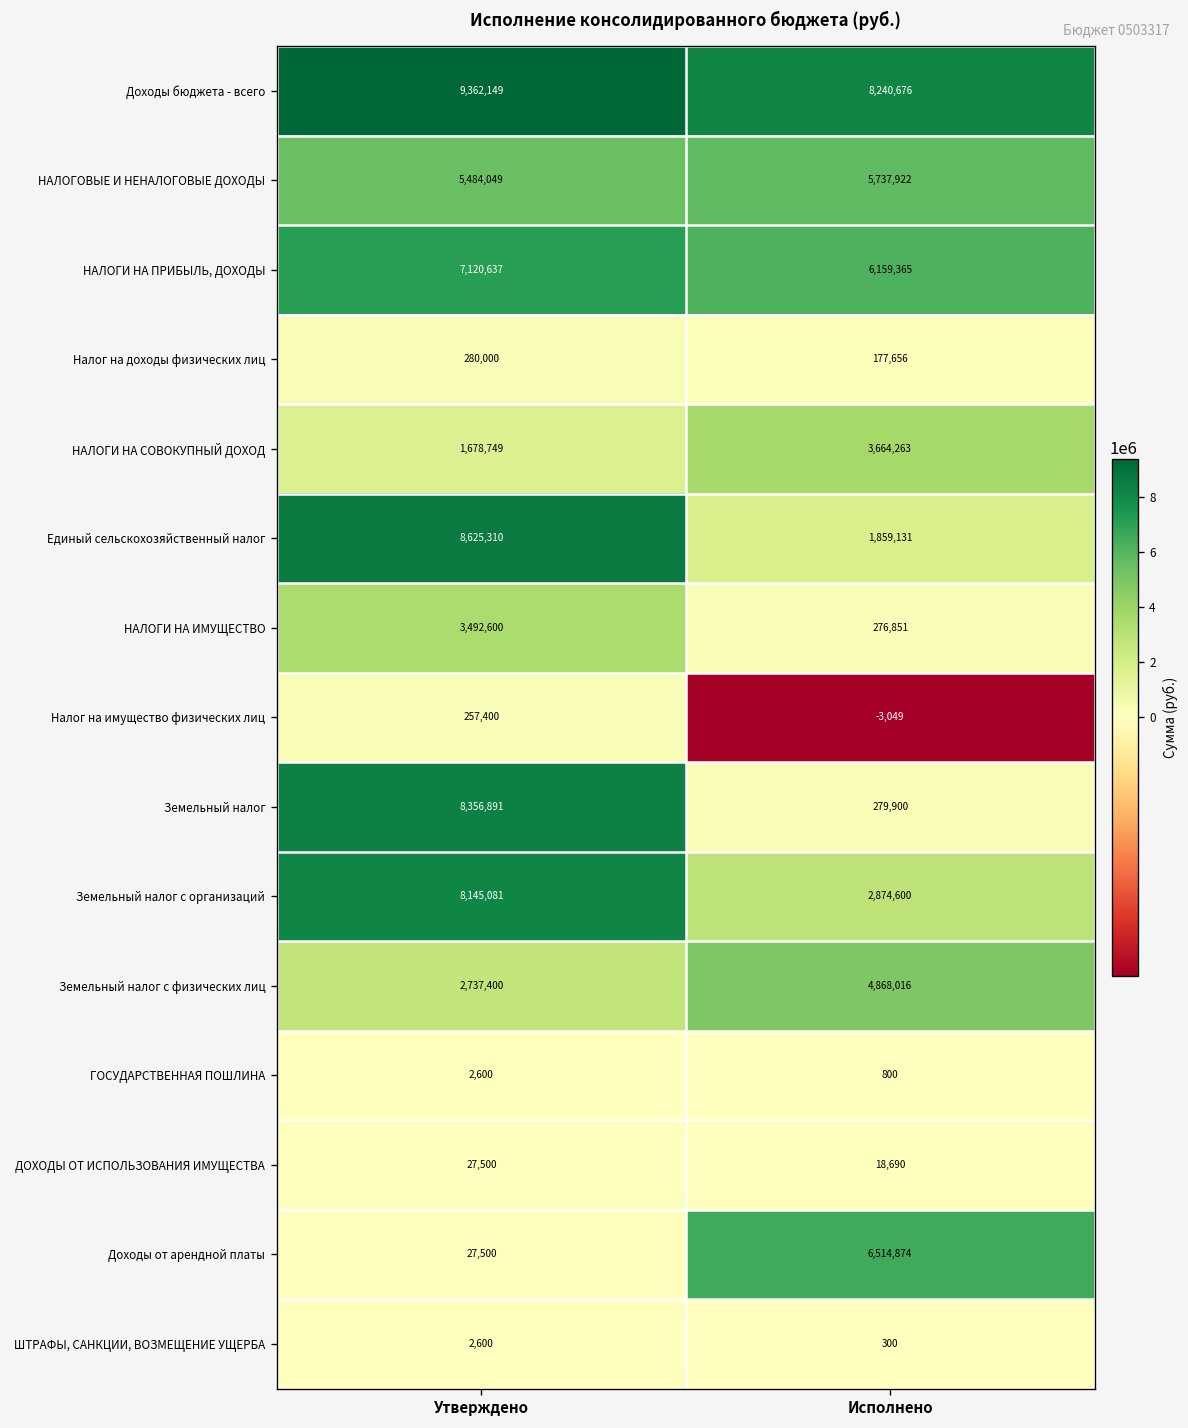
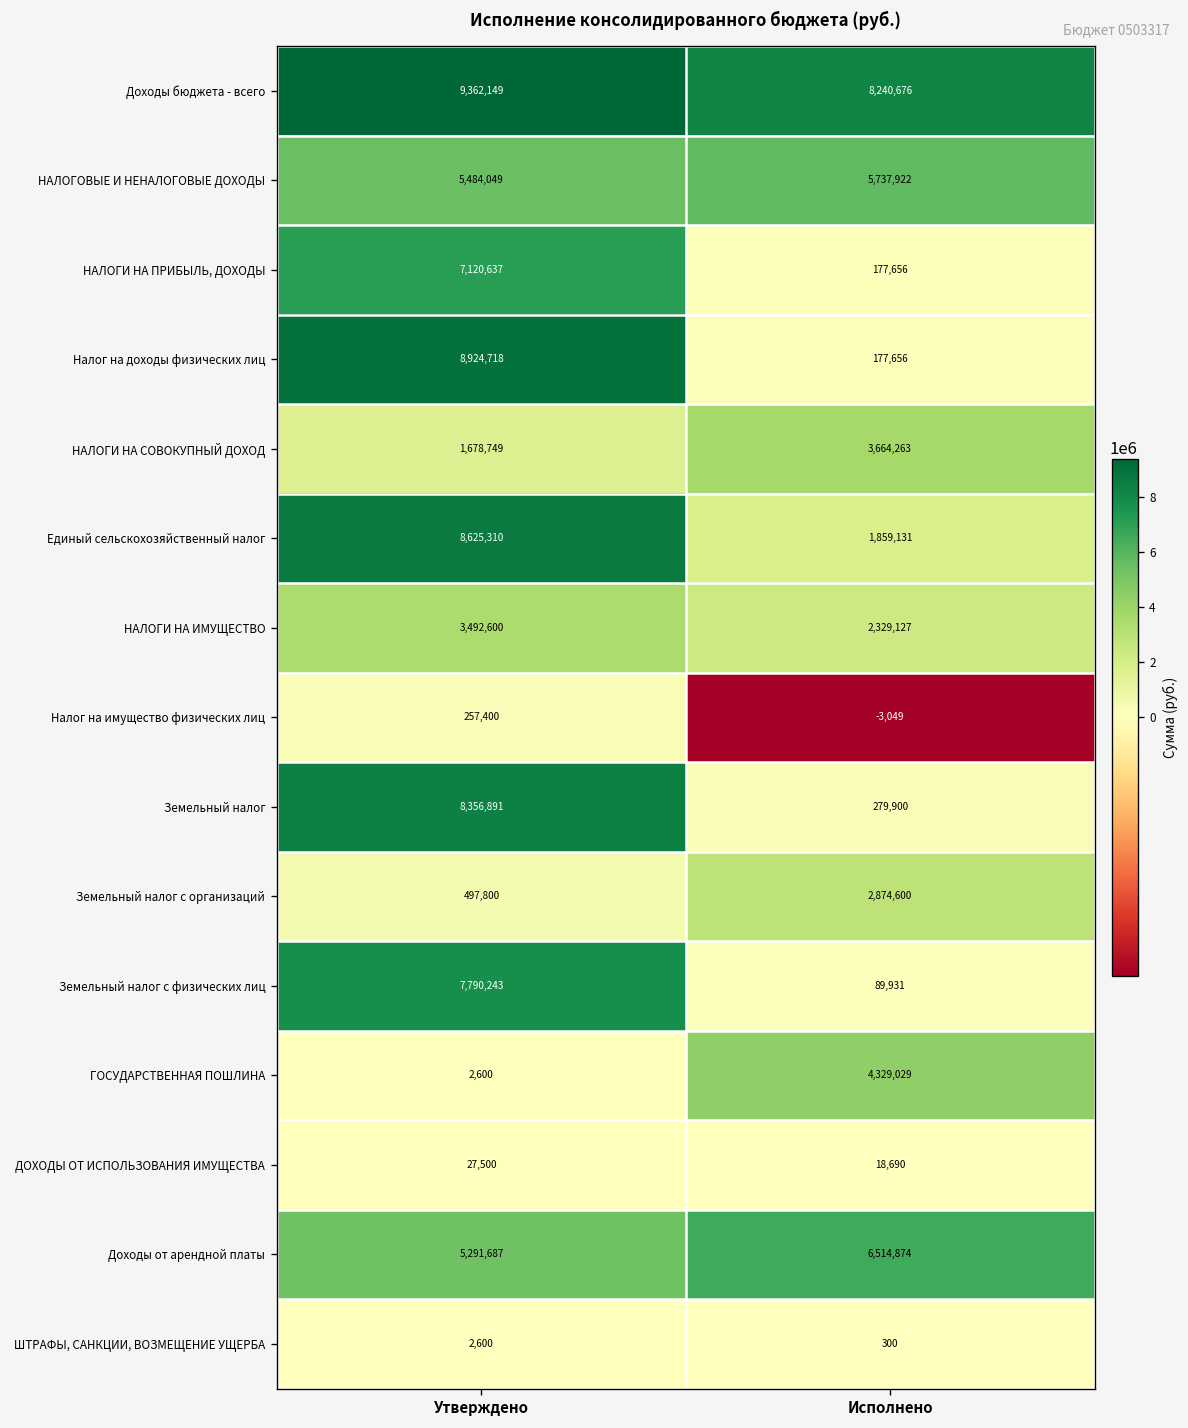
  {
    "Доходы бюджета - всего": {
      "Утверждено": "9,362,149",
      "Исполнено": "8,240,676"
    },
    "НАЛОГОВЫЕ И НЕНАЛОГОВЫЕ ДОХОДЫ": {
      "Утверждено": "5,484,049",
      "Исполнено": "5,737,922"
    },
    "НАЛОГИ НА ПРИБЫЛЬ, ДОХОДЫ": {
      "Утверждено": "7,120,637",
-     "Исполнено": "6,159,365"
+     "Исполнено": "177,656"
    },
    "Налог на доходы физических лиц": {
-     "Утверждено": "280,000",
+     "Утверждено": "8,924,718",
      "Исполнено": "177,656"
    },
    "НАЛОГИ НА СОВОКУПНЫЙ ДОХОД": {
      "Утверждено": "1,678,749",
      "Исполнено": "3,664,263"
    },
    "Единый сельскохозяйственный налог": {
      "Утверждено": "8,625,310",
      "Исполнено": "1,859,131"
    },
    "НАЛОГИ НА ИМУЩЕСТВО": {
      "Утверждено": "3,492,600",
-     "Исполнено": "276,851"
+     "Исполнено": "2,329,127"
    },
    "Налог на имущество физических лиц": {
      "Утверждено": "257,400",
      "Исполнено": "-3,049"
    },
    "Земельный налог": {
      "Утверждено": "8,356,891",
      "Исполнено": "279,900"
    },
    "Земельный налог с организаций": {
-     "Утверждено": "8,145,081",
+     "Утверждено": "497,800",
      "Исполнено": "2,874,600"
    },
    "Земельный налог с физических лиц": {
-     "Утверждено": "2,737,400",
-     "Исполнено": "4,868,016"
+     "Утверждено": "7,790,243",
+     "Исполнено": "89,931"
    },
    "ГОСУДАРСТВЕННАЯ ПОШЛИНА": {
      "Утверждено": "2,600",
-     "Исполнено": "800"
+     "Исполнено": "4,329,029"
    },
    "ДОХОДЫ ОТ ИСПОЛЬЗОВАНИЯ ИМУЩЕСТВА": {
      "Утверждено": "27,500",
      "Исполнено": "18,690"
    },
    "Доходы от арендной платы": {
-     "Утверждено": "27,500",
+     "Утверждено": "5,291,687",
      "Исполнено": "6,514,874"
    },
    "ШТРАФЫ, САНКЦИИ, ВОЗМЕЩЕНИЕ УЩЕРБА": {
      "Утверждено": "2,600",
      "Исполнено": "300"
    }
  }
